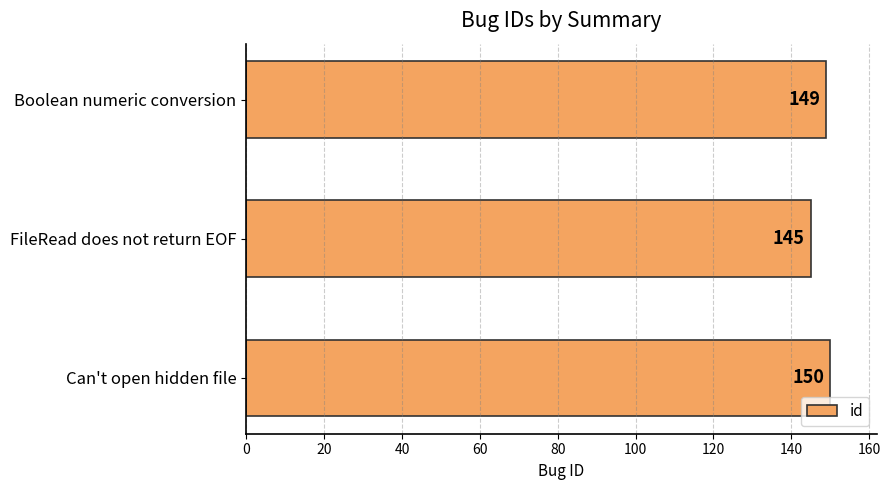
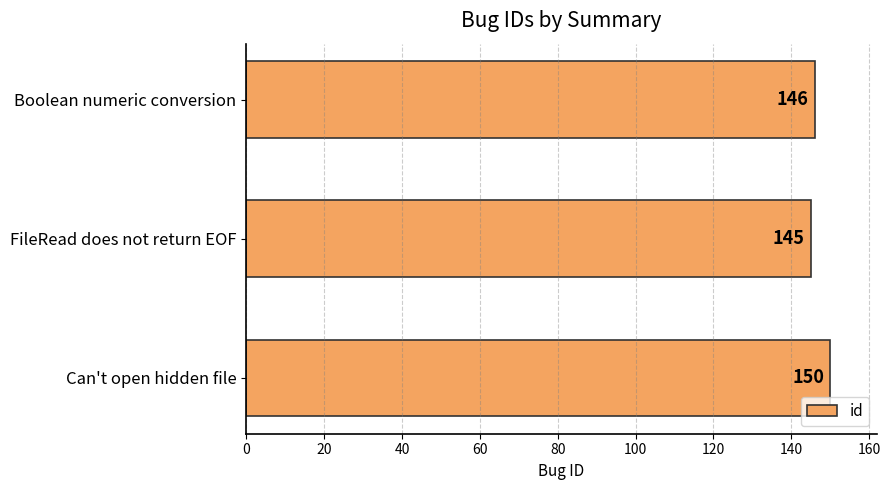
  {
-   "Boolean numeric conversion": 149,
+   "Boolean numeric conversion": 146,
    "FileRead does not return EOF": 145,
    "Can't open hidden file": 150
  }
